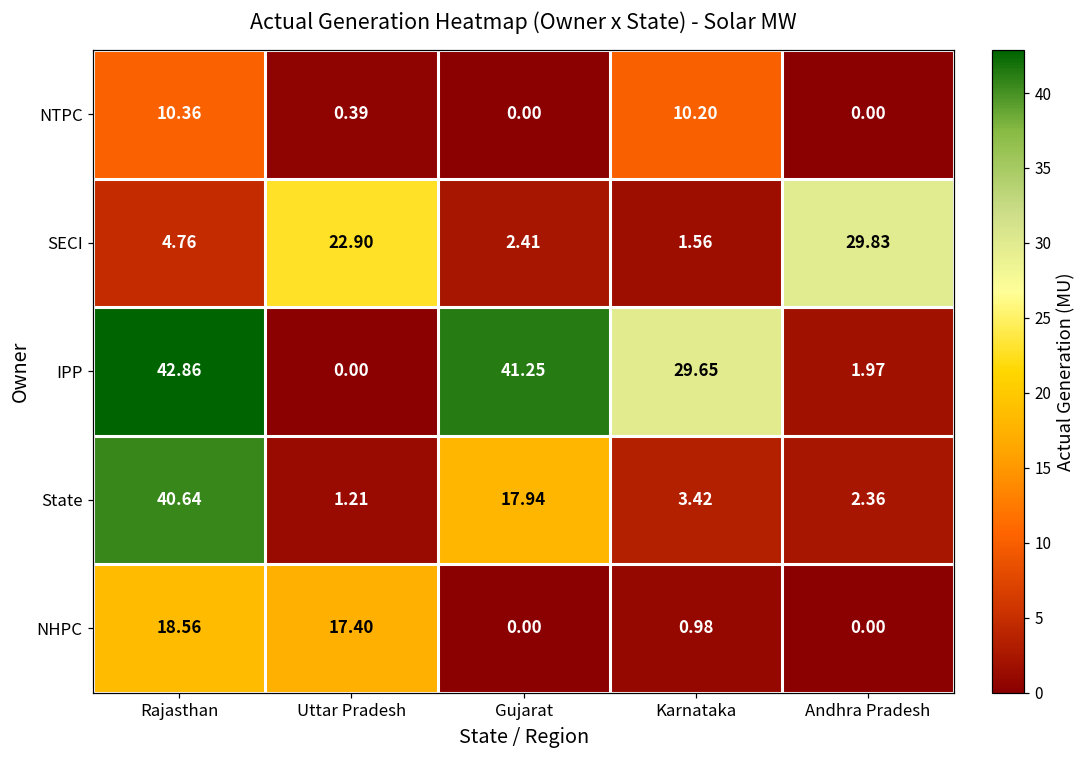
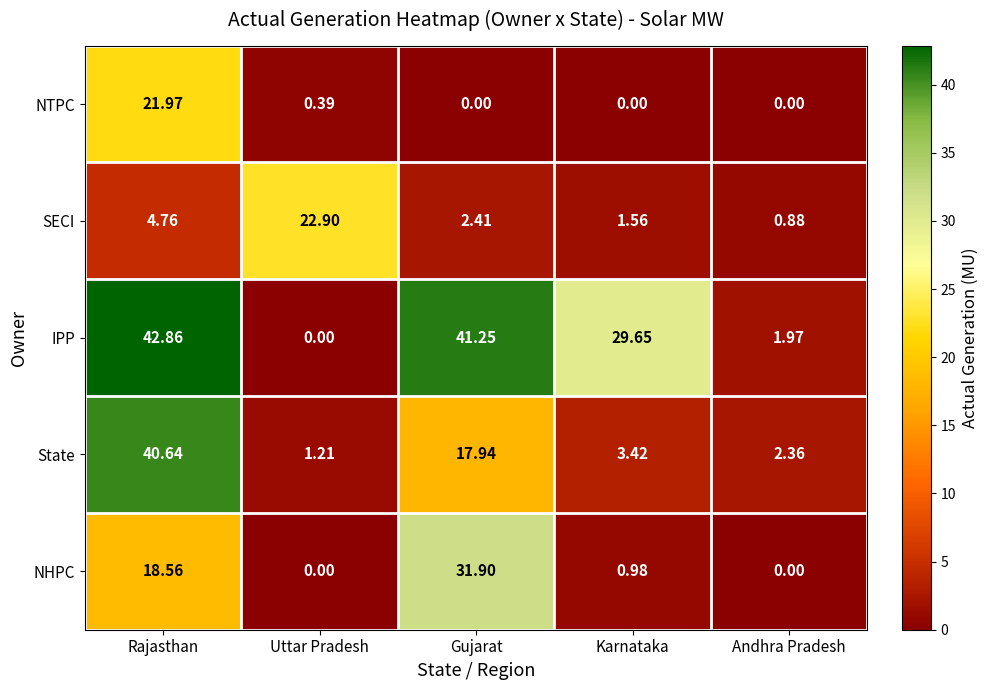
  {
    "NTPC": {
-     "Rajasthan": 10.36,
+     "Rajasthan": 21.97,
      "Uttar Pradesh": 0.39,
      "Gujarat": 0.00,
-     "Karnataka": 10.20,
+     "Karnataka": 0.00,
      "Andhra Pradesh": 0.00
    },
    "SECI": {
      "Rajasthan": 4.76,
      "Uttar Pradesh": 22.90,
      "Gujarat": 2.41,
      "Karnataka": 1.56,
-     "Andhra Pradesh": 29.83
+     "Andhra Pradesh": 0.88
    },
    "IPP": {
      "Rajasthan": 42.86,
      "Uttar Pradesh": 0.00,
      "Gujarat": 41.25,
      "Karnataka": 29.65,
      "Andhra Pradesh": 1.97
    },
    "State": {
      "Rajasthan": 40.64,
      "Uttar Pradesh": 1.21,
      "Gujarat": 17.94,
      "Karnataka": 3.42,
      "Andhra Pradesh": 2.36
    },
    "NHPC": {
      "Rajasthan": 18.56,
-     "Uttar Pradesh": 17.40,
-     "Gujarat": 0.00,
+     "Uttar Pradesh": 0.00,
+     "Gujarat": 31.90,
      "Karnataka": 0.98,
      "Andhra Pradesh": 0.00
    }
  }
